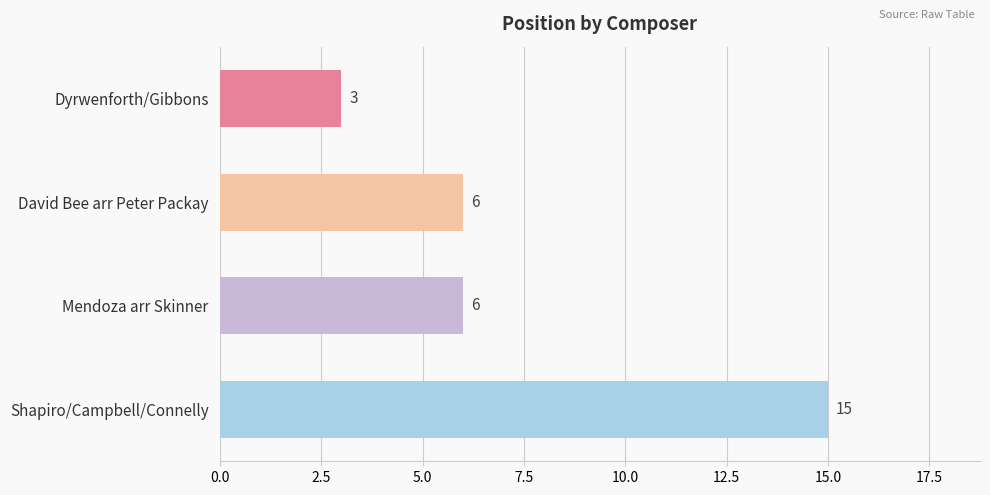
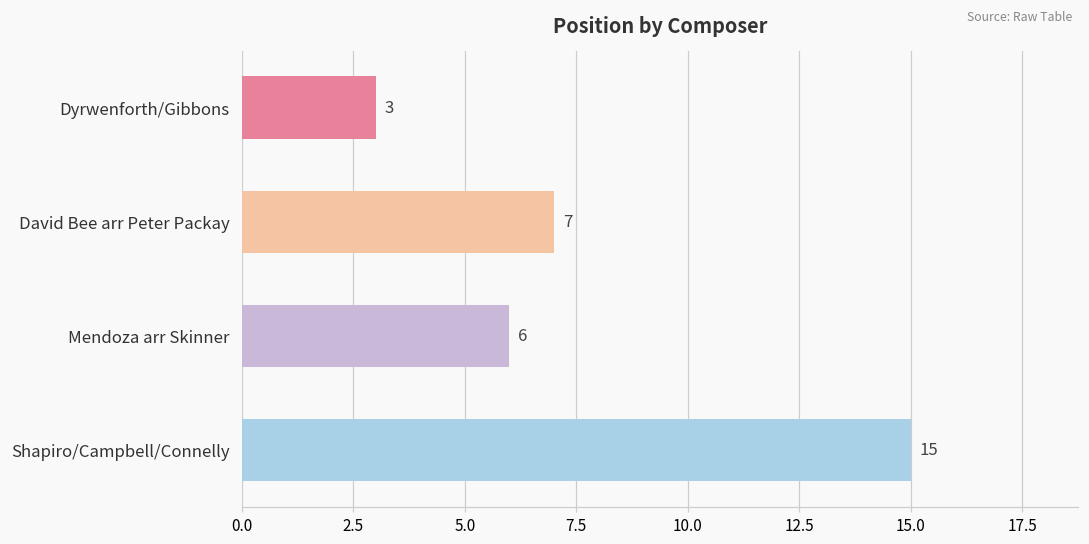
  {
    "Dyrwenforth/Gibbons": 3,
-   "David Bee arr Peter Packay": 6,
+   "David Bee arr Peter Packay": 7,
    "Mendoza arr Skinner": 6,
    "Shapiro/Campbell/Connelly": 15
  }
